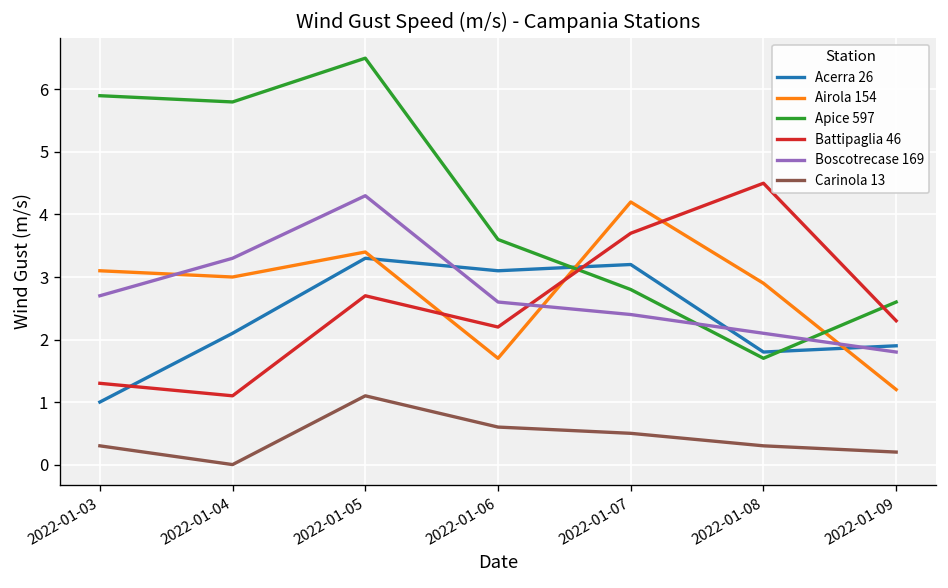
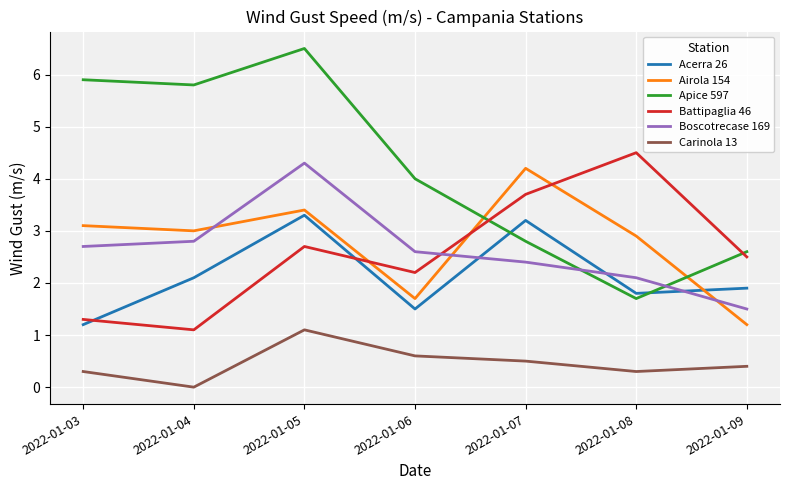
  {
    "Acerra 26": {
-     "2022-01-03": 1.0,
+     "2022-01-03": 1.2,
      "2022-01-04": 2.1,
      "2022-01-05": 3.3,
-     "2022-01-06": 3.1,
+     "2022-01-06": 1.5,
      "2022-01-07": 3.2,
      "2022-01-08": 1.8,
      "2022-01-09": 1.9
    },
    "Airola 154": {
      "2022-01-03": 3.1,
      "2022-01-04": 3.0,
      "2022-01-05": 3.4,
      "2022-01-06": 1.7,
      "2022-01-07": 4.2,
      "2022-01-08": 2.9,
      "2022-01-09": 1.2
    },
    "Apice 597": {
      "2022-01-03": 5.9,
      "2022-01-04": 5.8,
      "2022-01-05": 6.5,
-     "2022-01-06": 3.6,
+     "2022-01-06": 4.0,
      "2022-01-07": 2.8,
      "2022-01-08": 1.7,
      "2022-01-09": 2.6
    },
    "Battipaglia 46": {
      "2022-01-03": 1.3,
      "2022-01-04": 1.1,
      "2022-01-05": 2.7,
      "2022-01-06": 2.2,
      "2022-01-07": 3.7,
      "2022-01-08": 4.5,
-     "2022-01-09": 2.3
+     "2022-01-09": 2.5
    },
    "Boscotrecase 169": {
      "2022-01-03": 2.7,
-     "2022-01-04": 3.3,
+     "2022-01-04": 2.8,
      "2022-01-05": 4.3,
      "2022-01-06": 2.6,
      "2022-01-07": 2.4,
      "2022-01-08": 2.1,
-     "2022-01-09": 1.8
+     "2022-01-09": 1.5
    },
    "Carinola 13": {
      "2022-01-03": 0.3,
      "2022-01-04": 0.0,
      "2022-01-05": 1.1,
      "2022-01-06": 0.6,
      "2022-01-07": 0.5,
      "2022-01-08": 0.3,
-     "2022-01-09": 0.2
+     "2022-01-09": 0.4
    }
  }
